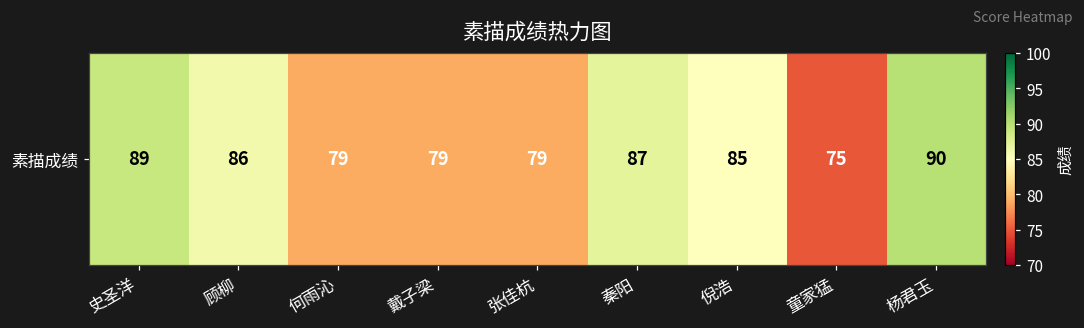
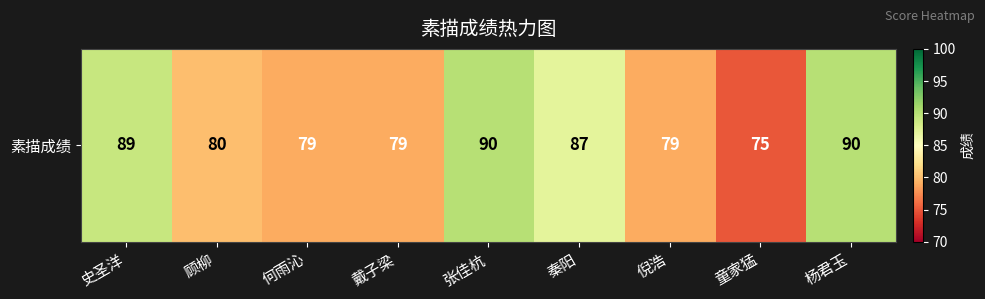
  {
    "素描成绩": {
      "史圣洋": 89,
-     "顾柳": 86,
+     "顾柳": 80,
      "何雨沁": 79,
      "戴子梁": 79,
-     "张佳杭": 79,
+     "张佳杭": 90,
      "秦阳": 87,
-     "倪浩": 85,
+     "倪浩": 79,
      "童家猛": 75,
      "杨君玉": 90
    }
  }
